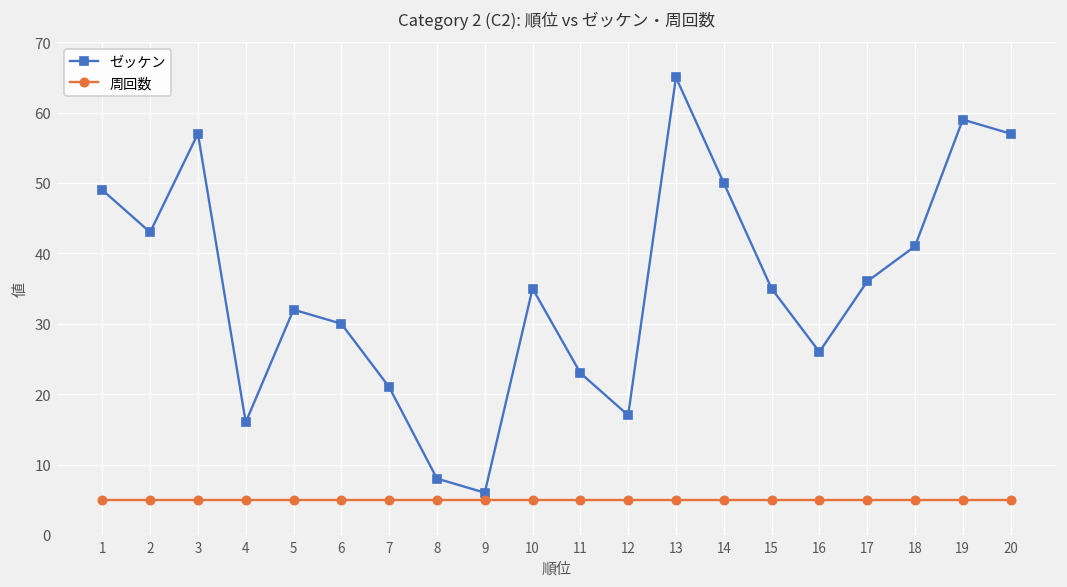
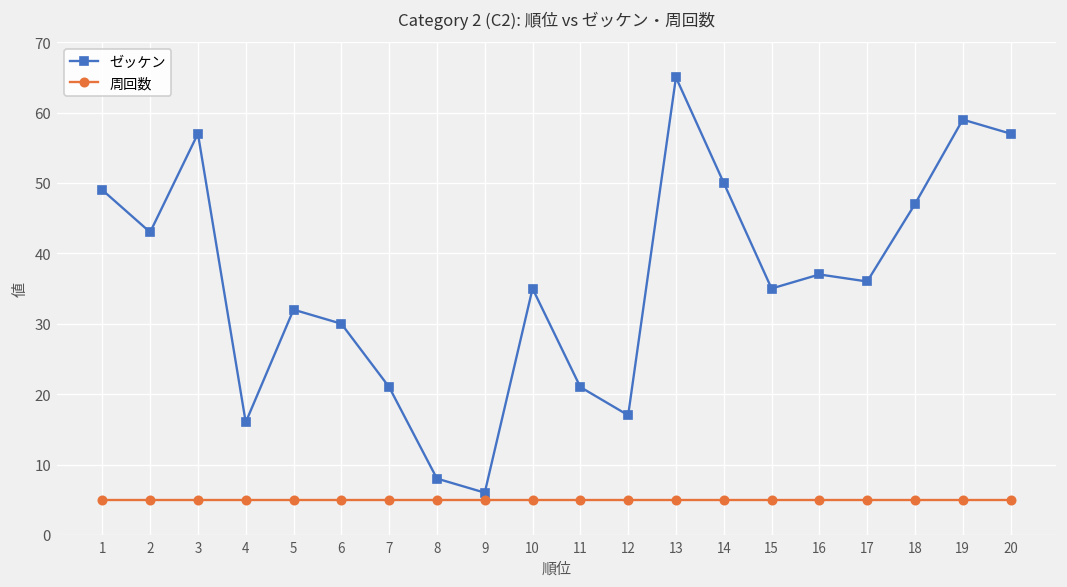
  {
    "ゼッケン": {
      "1": 49,
      "2": 43,
      "3": 57,
      "4": 16,
      "5": 32,
      "6": 30,
      "7": 21,
      "8": 8,
      "9": 6,
      "10": 35,
-     "11": 23,
+     "11": 21,
      "12": 17,
      "13": 65,
      "14": 50,
      "15": 35,
-     "16": 26,
+     "16": 37,
      "17": 36,
-     "18": 41,
+     "18": 47,
      "19": 59,
      "20": 57
    },
    "周回数": {
      "1": 5,
      "2": 5,
      "3": 5,
      "4": 5,
      "5": 5,
      "6": 5,
      "7": 5,
      "8": 5,
      "9": 5,
      "10": 5,
      "11": 5,
      "12": 5,
      "13": 5,
      "14": 5,
      "15": 5,
      "16": 5,
      "17": 5,
      "18": 5,
      "19": 5,
      "20": 5
    }
  }
